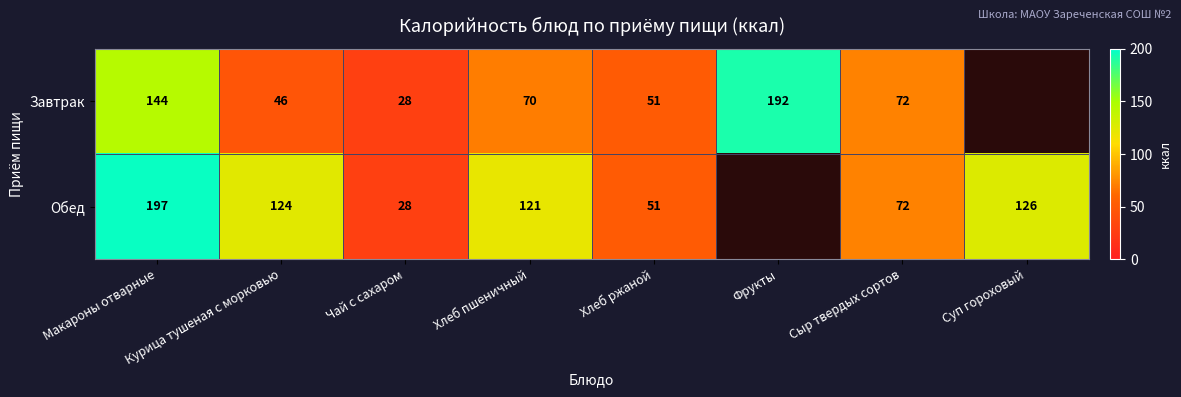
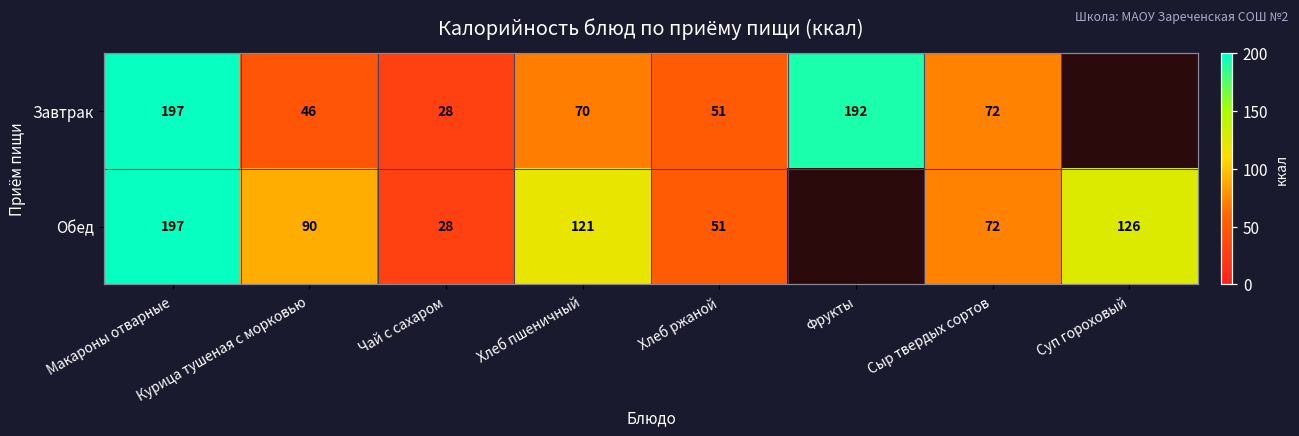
  {
    "Завтрак": {
-     "Макароны отварные": 144,
+     "Макароны отварные": 197,
      "Курица тушеная с морковью": 46,
      "Чай с сахаром": 28,
      "Хлеб пшеничный": 70,
      "Хлеб ржаной": 51,
      "Фрукты": 192,
      "Сыр твердых сортов": 72
    },
    "Обед": {
      "Макароны отварные": 197,
-     "Курица тушеная с морковью": 124,
+     "Курица тушеная с морковью": 90,
      "Чай с сахаром": 28,
      "Хлеб пшеничный": 121,
      "Хлеб ржаной": 51,
      "Сыр твердых сортов": 72,
      "Суп гороховый": 126
    }
  }
